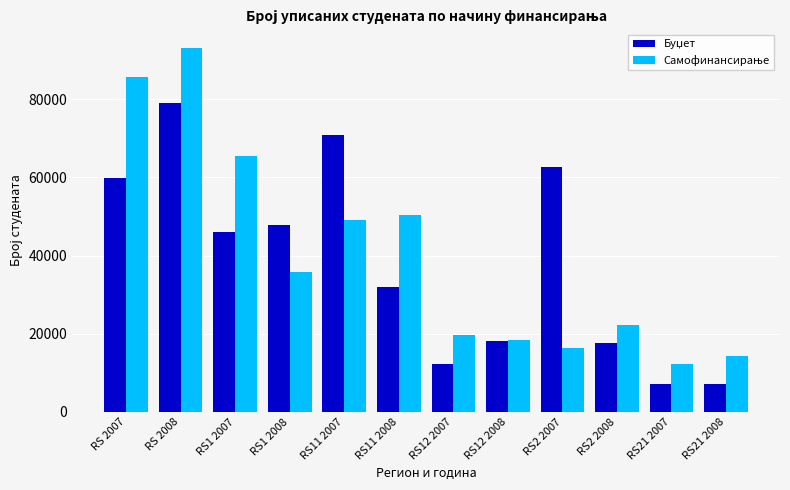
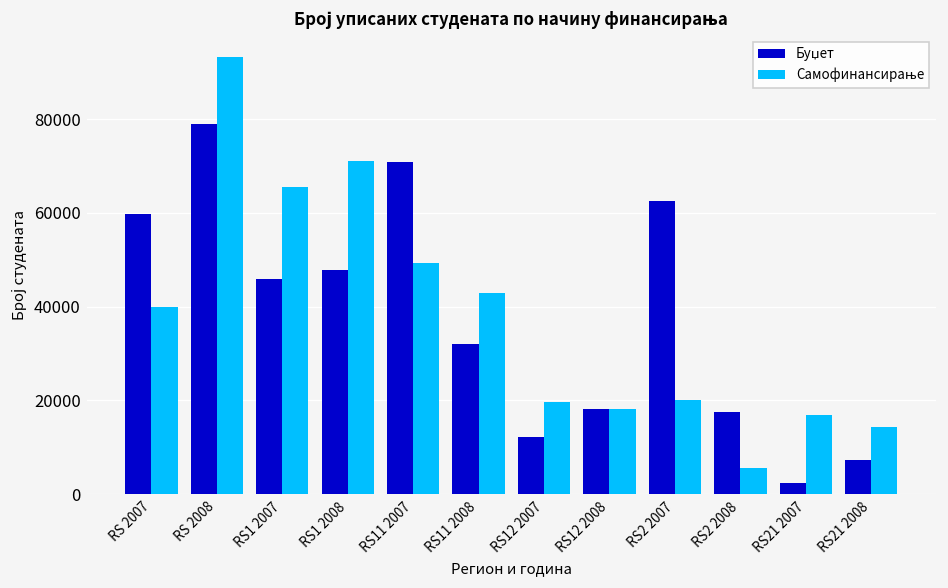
  {
    "Буџет": {
      "RS 2007": 60000,
      "RS 2008": 79000,
      "RS1 2007": 46000,
      "RS1 2008": 48000,
      "RS11 2007": 71000,
      "RS11 2008": 32000,
      "RS12 2007": 12000,
      "RS12 2008": 18000,
      "RS2 2007": 63000,
      "RS2 2008": 18000,
-     "RS21 2007": 7000,
+     "RS21 2007": 2000,
      "RS21 2008": 7000
    },
    "Самофинансирање": {
-     "RS 2007": 86000,
+     "RS 2007": 40000,
      "RS 2008": 93000,
      "RS1 2007": 66000,
-     "RS1 2008": 36000,
+     "RS1 2008": 71000,
      "RS11 2007": 49000,
-     "RS11 2008": 50000,
+     "RS11 2008": 43000,
      "RS12 2007": 20000,
      "RS12 2008": 18000,
-     "RS2 2007": 16000,
-     "RS2 2008": 22000,
-     "RS21 2007": 12000,
+     "RS2 2007": 20000,
+     "RS2 2008": 6000,
+     "RS21 2007": 17000,
      "RS21 2008": 14000
    }
  }
